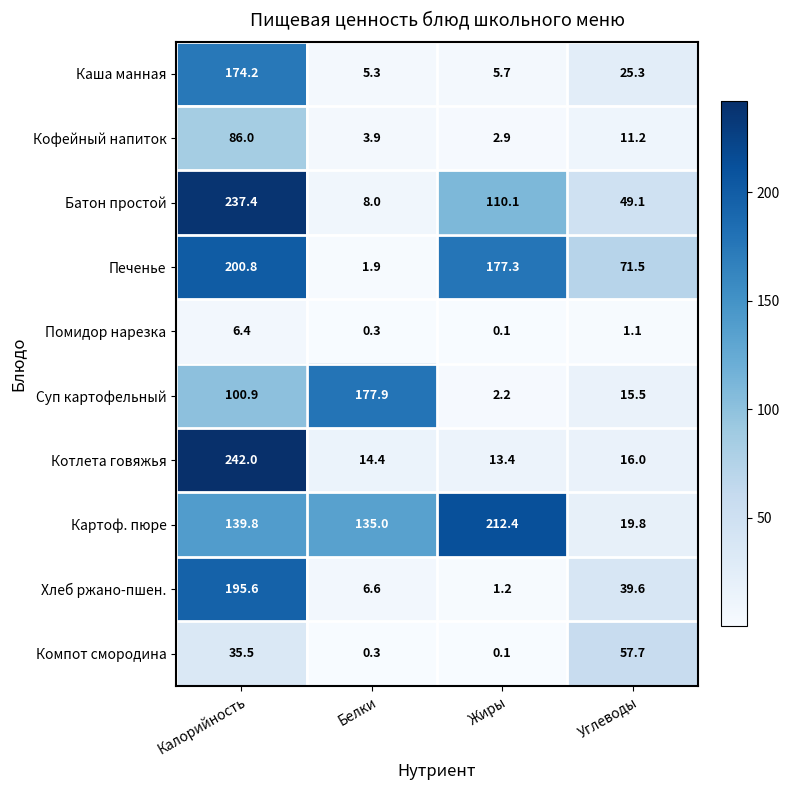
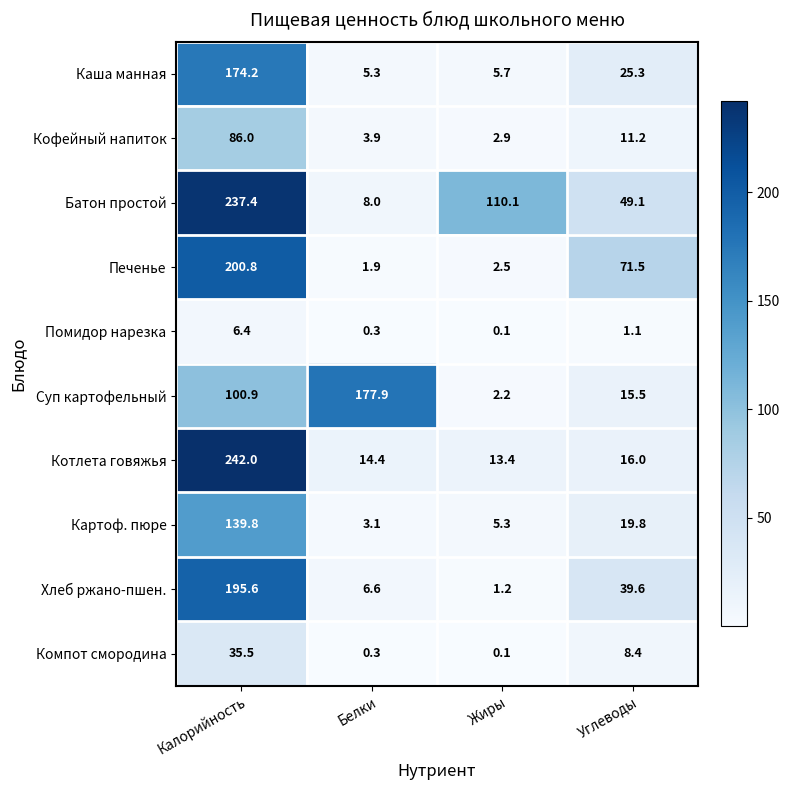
  {
    "Каша манная": {
      "Калорийность": 174.2,
      "Белки": 5.3,
      "Жиры": 5.7,
      "Углеводы": 25.3
    },
    "Кофейный напиток": {
      "Калорийность": 86.0,
      "Белки": 3.9,
      "Жиры": 2.9,
      "Углеводы": 11.2
    },
    "Батон простой": {
      "Калорийность": 237.4,
      "Белки": 8.0,
      "Жиры": 110.1,
      "Углеводы": 49.1
    },
    "Печенье": {
      "Калорийность": 200.8,
      "Белки": 1.9,
-     "Жиры": 177.3,
+     "Жиры": 2.5,
      "Углеводы": 71.5
    },
    "Помидор нарезка": {
      "Калорийность": 6.4,
      "Белки": 0.3,
      "Жиры": 0.1,
      "Углеводы": 1.1
    },
    "Суп картофельный": {
      "Калорийность": 100.9,
      "Белки": 177.9,
      "Жиры": 2.2,
      "Углеводы": 15.5
    },
    "Котлета говяжья": {
      "Калорийность": 242.0,
      "Белки": 14.4,
      "Жиры": 13.4,
      "Углеводы": 16.0
    },
    "Картоф. пюре": {
      "Калорийность": 139.8,
-     "Белки": 135.0,
-     "Жиры": 212.4,
+     "Белки": 3.1,
+     "Жиры": 5.3,
      "Углеводы": 19.8
    },
    "Хлеб ржано-пшен.": {
      "Калорийность": 195.6,
      "Белки": 6.6,
      "Жиры": 1.2,
      "Углеводы": 39.6
    },
    "Компот смородина": {
      "Калорийность": 35.5,
      "Белки": 0.3,
      "Жиры": 0.1,
-     "Углеводы": 57.7
+     "Углеводы": 8.4
    }
  }
